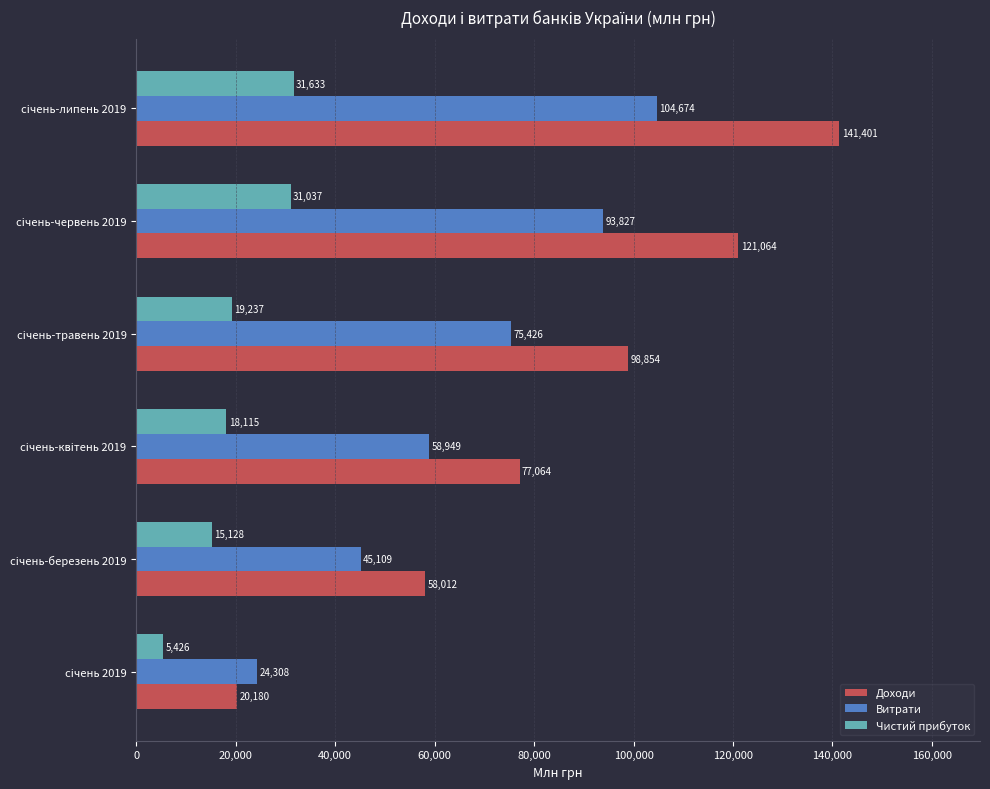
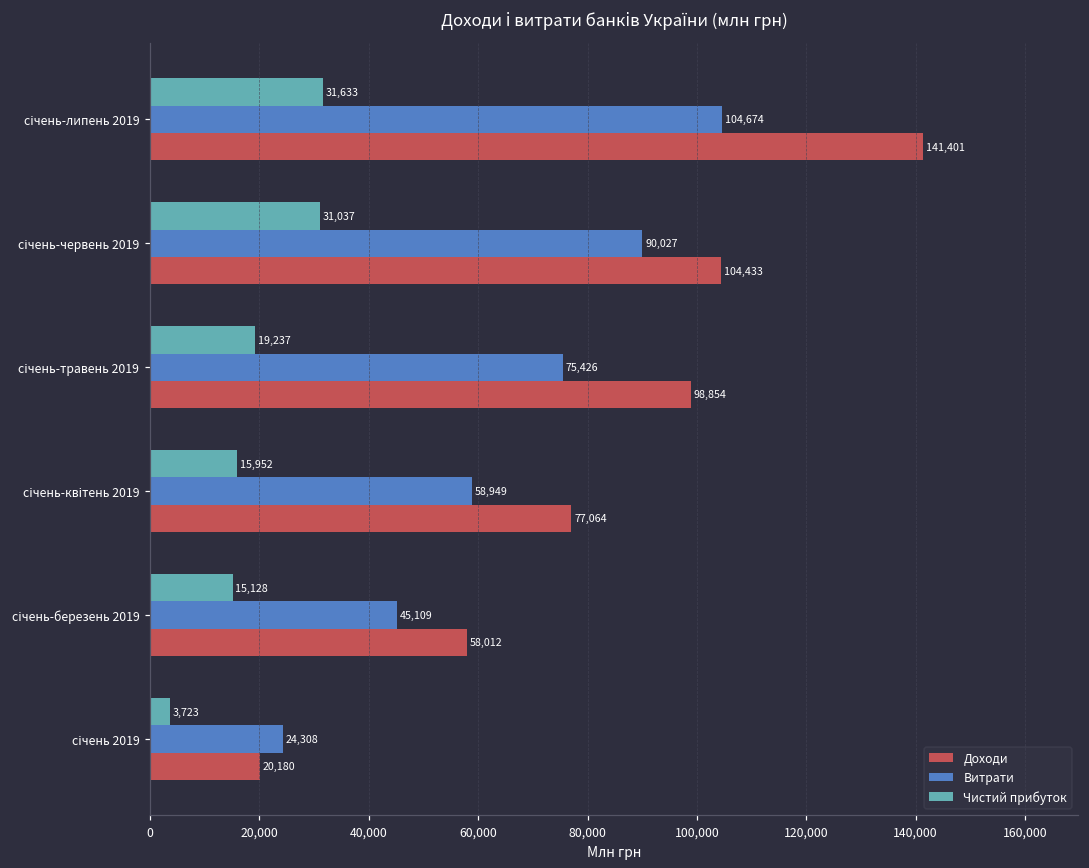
  {
    "Доходи": {
      "січень-липень 2019": "141,401",
-     "січень-червень 2019": "121,064",
+     "січень-червень 2019": "104,433",
      "січень-травень 2019": "98,854",
      "січень-квітень 2019": "77,064",
      "січень-березень 2019": "58,012",
      "січень 2019": "20,180"
    },
    "Витрати": {
      "січень-липень 2019": "104,674",
-     "січень-червень 2019": "93,827",
+     "січень-червень 2019": "90,027",
      "січень-травень 2019": "75,426",
      "січень-квітень 2019": "58,949",
      "січень-березень 2019": "45,109",
      "січень 2019": "24,308"
    },
    "Чистий прибуток": {
      "січень-липень 2019": "31,633",
      "січень-червень 2019": "31,037",
      "січень-травень 2019": "19,237",
-     "січень-квітень 2019": "18,115",
+     "січень-квітень 2019": "15,952",
      "січень-березень 2019": "15,128",
-     "січень 2019": "5,426"
+     "січень 2019": "3,723"
    }
  }
